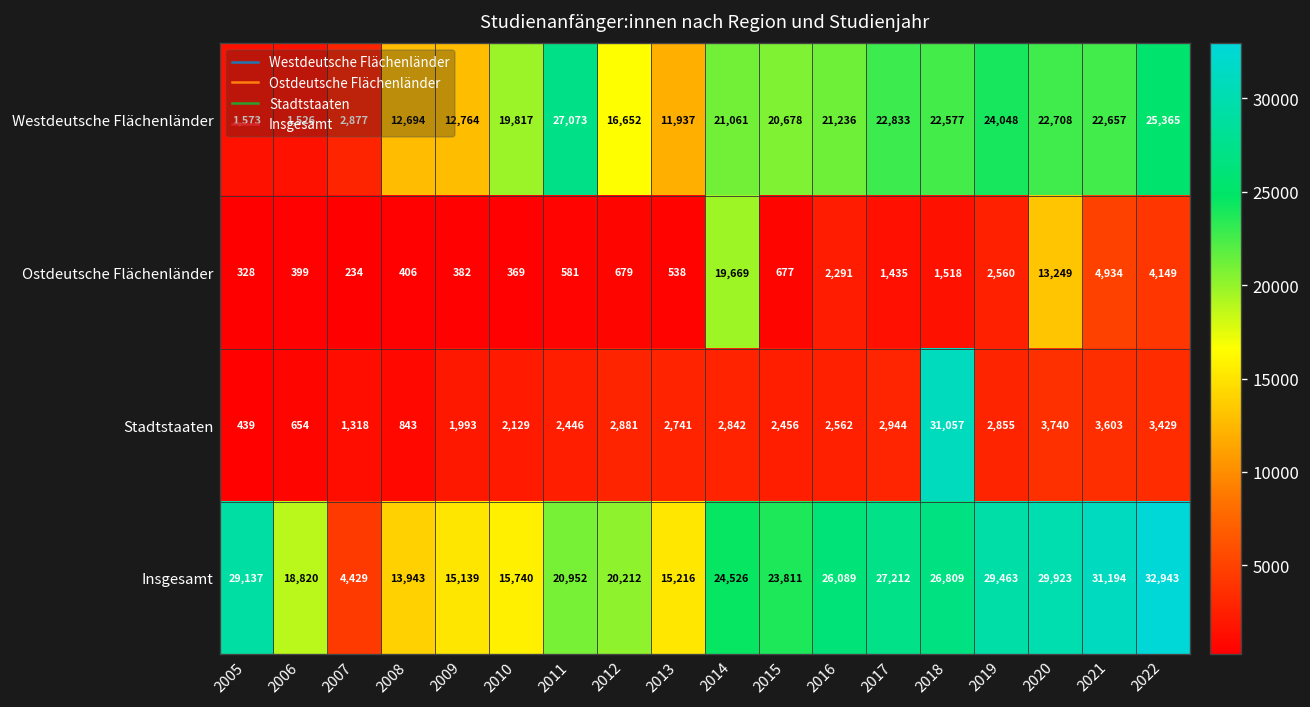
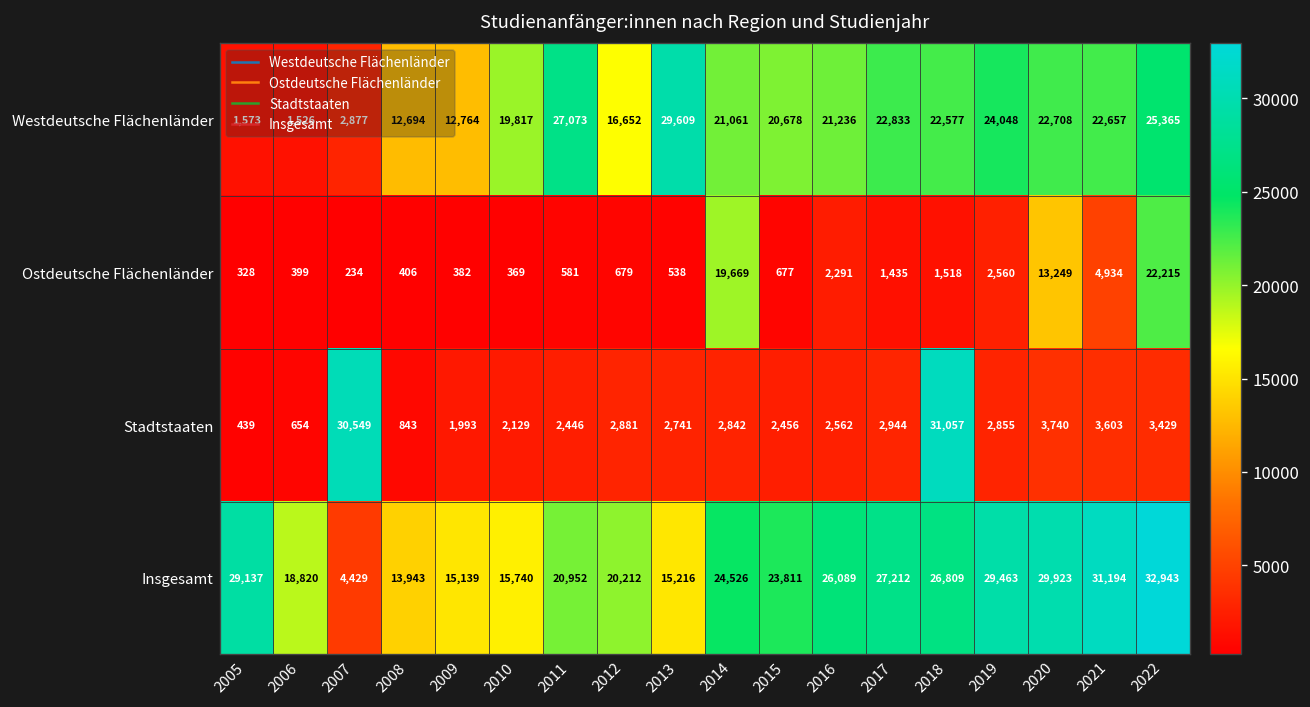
  {
    "Westdeutsche Flächenländer": {
      "2010": "19,817",
      "2011": "27,073",
      "2012": "16,652",
-     "2013": "11,937",
+     "2013": "29,609",
      "2014": "21,061",
      "2015": "20,678",
      "2016": "21,236",
      "2017": "22,833",
      "2018": "22,577",
      "2019": "24,048",
      "2020": "22,708",
      "2021": "22,657",
      "2022": "25,365"
    },
    "Ostdeutsche Flächenländer": {
      "2005": "328",
      "2006": "399",
      "2007": "234",
      "2008": "406",
      "2009": "382",
      "2010": "369",
      "2011": "581",
      "2012": "679",
      "2013": "538",
      "2014": "19,669",
      "2015": "677",
      "2016": "2,291",
      "2017": "1,435",
      "2018": "1,518",
      "2019": "2,560",
      "2020": "13,249",
      "2021": "4,934",
-     "2022": "4,149"
+     "2022": "22,215"
    },
    "Stadtstaaten": {
      "2005": "439",
      "2006": "654",
-     "2007": "1,318",
+     "2007": "30,549",
      "2008": "843",
      "2009": "1,993",
      "2010": "2,129",
      "2011": "2,446",
      "2012": "2,881",
      "2013": "2,741",
      "2014": "2,842",
      "2015": "2,456",
      "2016": "2,562",
      "2017": "2,944",
      "2018": "31,057",
      "2019": "2,855",
      "2020": "3,740",
      "2021": "3,603",
      "2022": "3,429"
    },
    "Insgesamt": {
      "2005": "29,137",
      "2006": "18,820",
      "2007": "4,429",
      "2008": "13,943",
      "2009": "15,139",
      "2010": "15,740",
      "2011": "20,952",
      "2012": "20,212",
      "2013": "15,216",
      "2014": "24,526",
      "2015": "23,811",
      "2016": "26,089",
      "2017": "27,212",
      "2018": "26,809",
      "2019": "29,463",
      "2020": "29,923",
      "2021": "31,194",
      "2022": "32,943"
    }
  }
